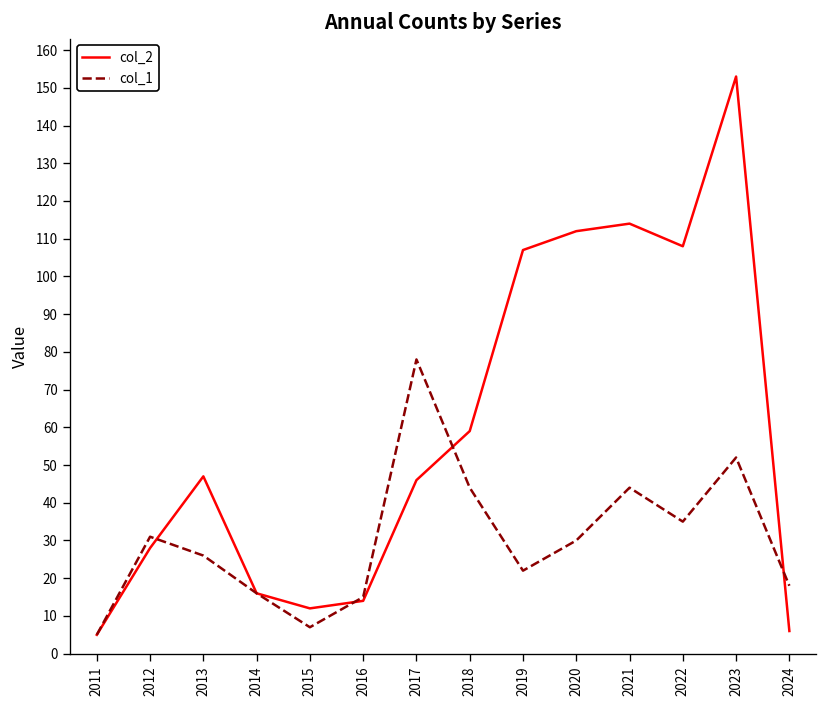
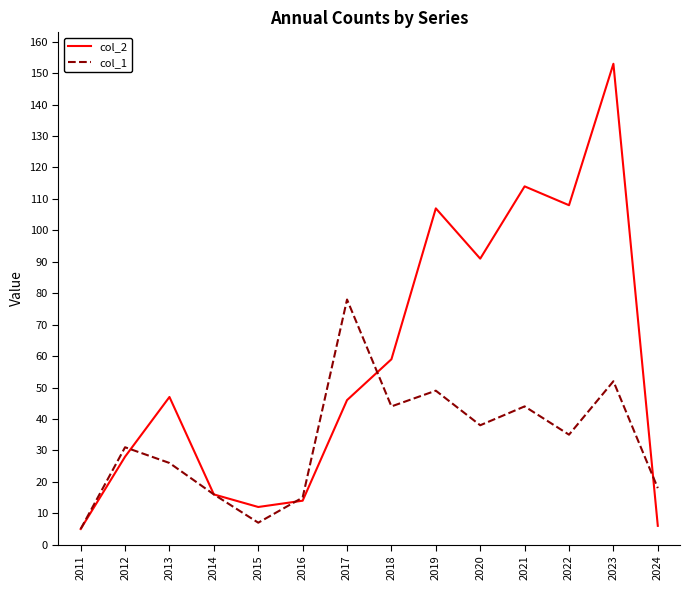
  {
    "col_2": {
      "2012": 28,
      "2013": 47,
      "2015": 12,
      "2016": 14,
      "2017": 46,
      "2018": 59,
      "2019": 107,
-     "2020": 112,
+     "2020": 91,
      "2021": 114,
      "2022": 108,
      "2023": 153,
      "2024": 6
    },
    "col_1": {
      "2012": 31,
      "2013": 26,
      "2015": 7,
      "2016": 15,
      "2017": 78,
      "2018": 44,
-     "2019": 22,
-     "2020": 30,
+     "2019": 49,
+     "2020": 38,
      "2021": 44,
      "2022": 35,
      "2023": 52,
      "2024": 18
    }
  }
